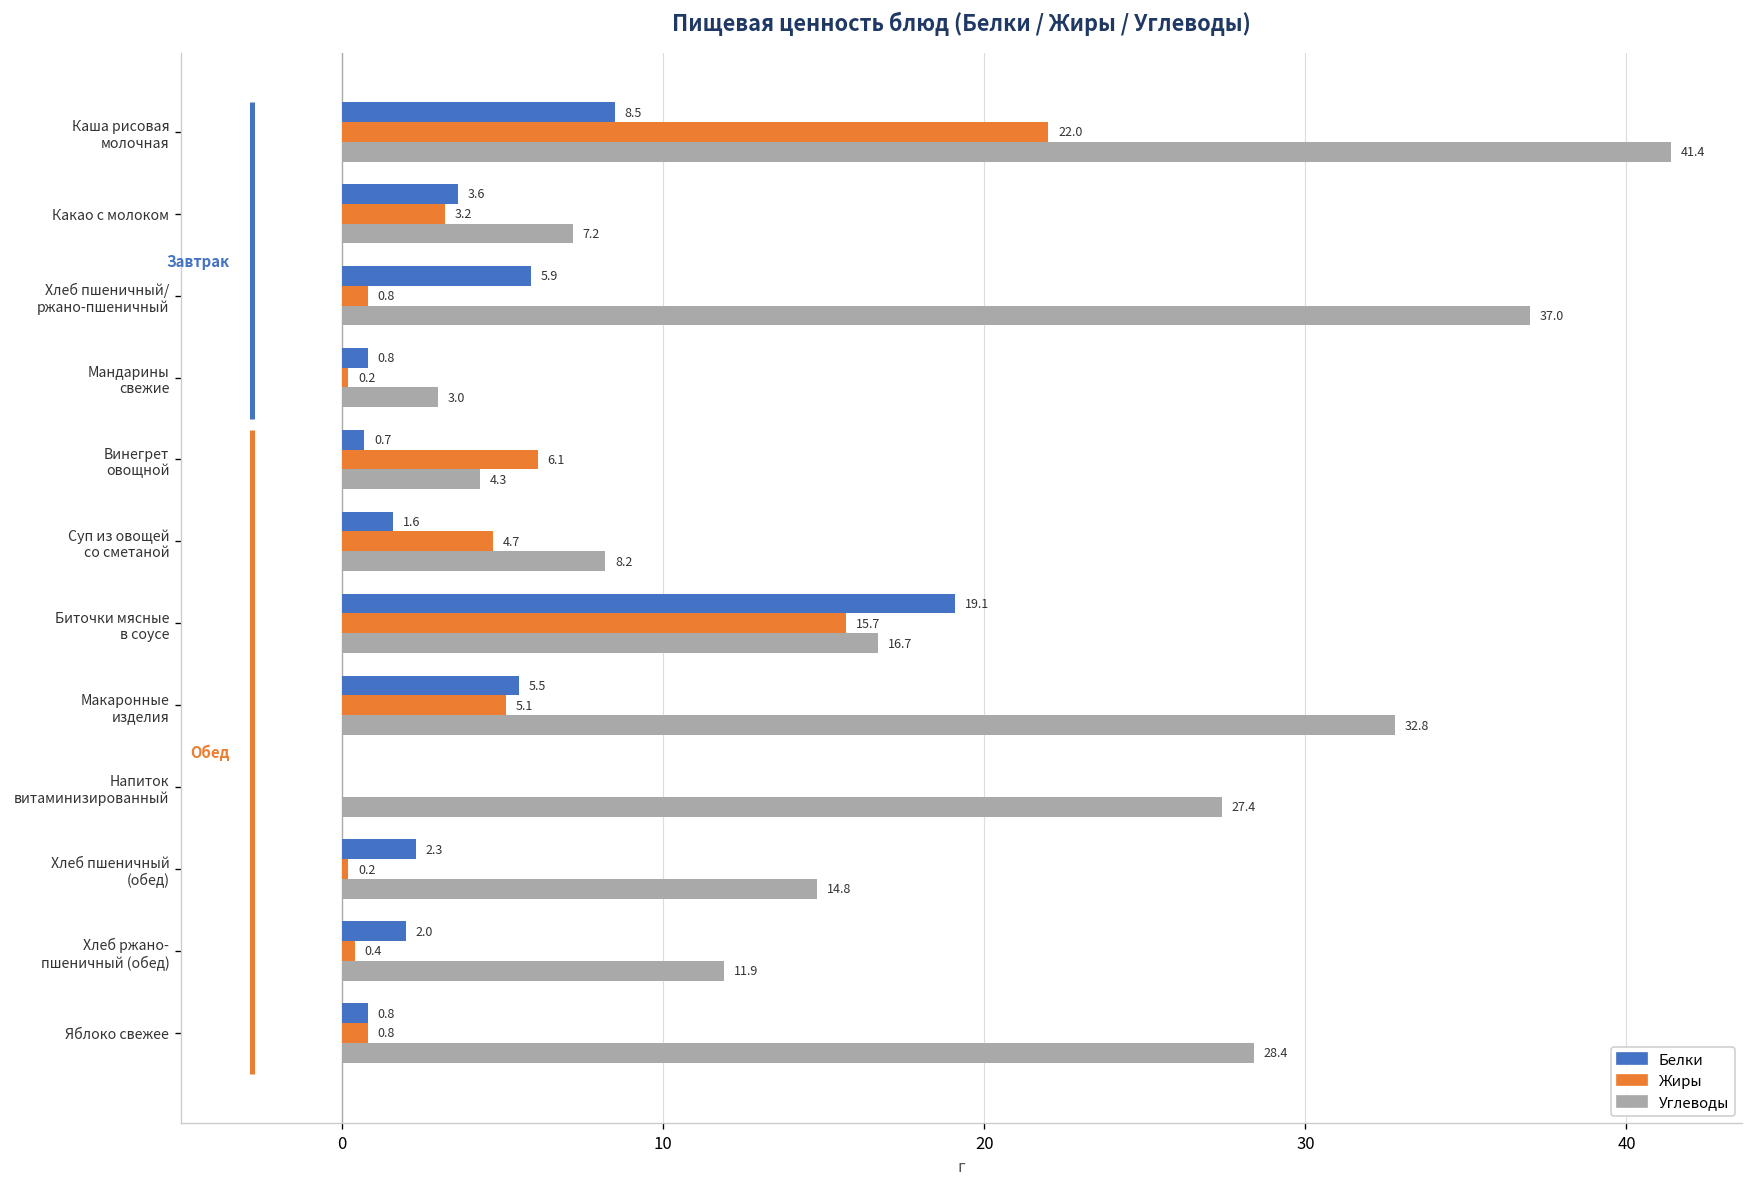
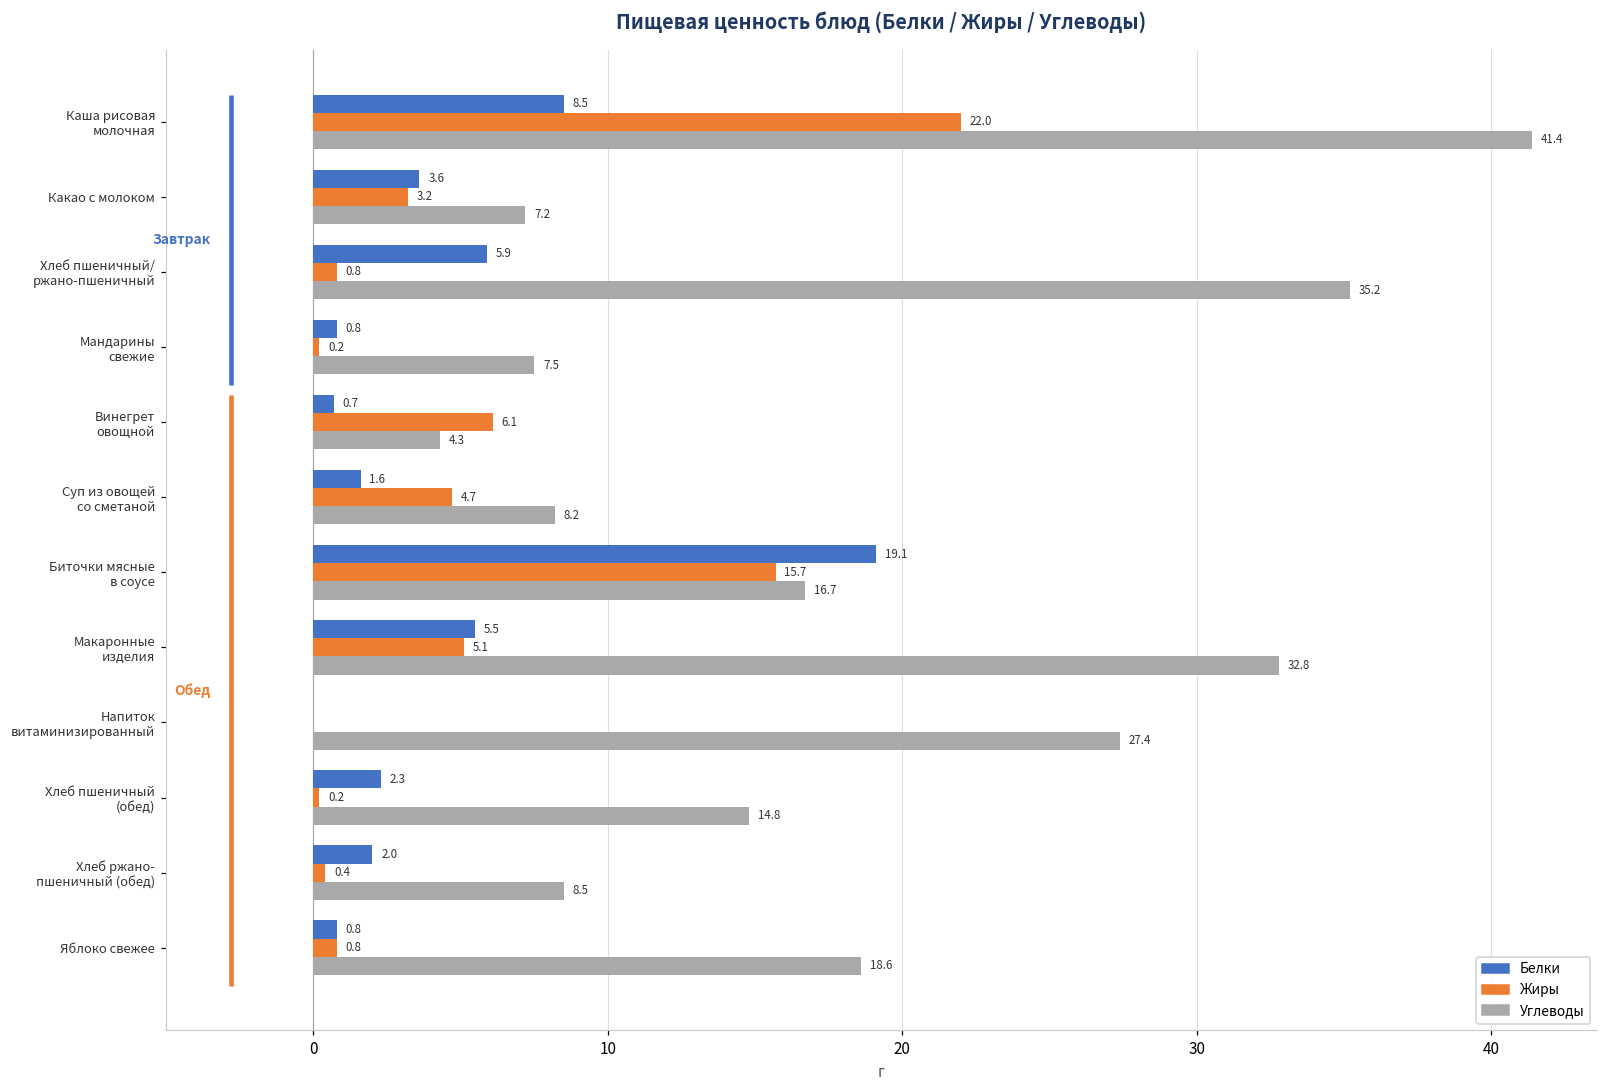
  {
    "Углеводы": {
      "Каша рисовая молочная": 41.4,
      "Какао с молоком": 7.2,
-     "Хлеб пшеничный/ ржано-пшеничный": 37.0,
-     "Мандарины свежие": 3.0,
+     "Хлеб пшеничный/ ржано-пшеничный": 35.2,
+     "Мандарины свежие": 7.5,
      "Винегрет овощной": 4.3,
      "Суп из овощей со сметаной": 8.2,
      "Биточки мясные в соусе": 16.7,
      "Макаронные изделия": 32.8,
      "Напиток витаминизированный": 27.4,
      "Хлеб пшеничный (обед)": 14.8,
-     "Хлеб ржано- пшеничный (обед)": 11.9,
-     "Яблоко свежее": 28.4
+     "Хлеб ржано- пшеничный (обед)": 8.5,
+     "Яблоко свежее": 18.6
    }
  }
